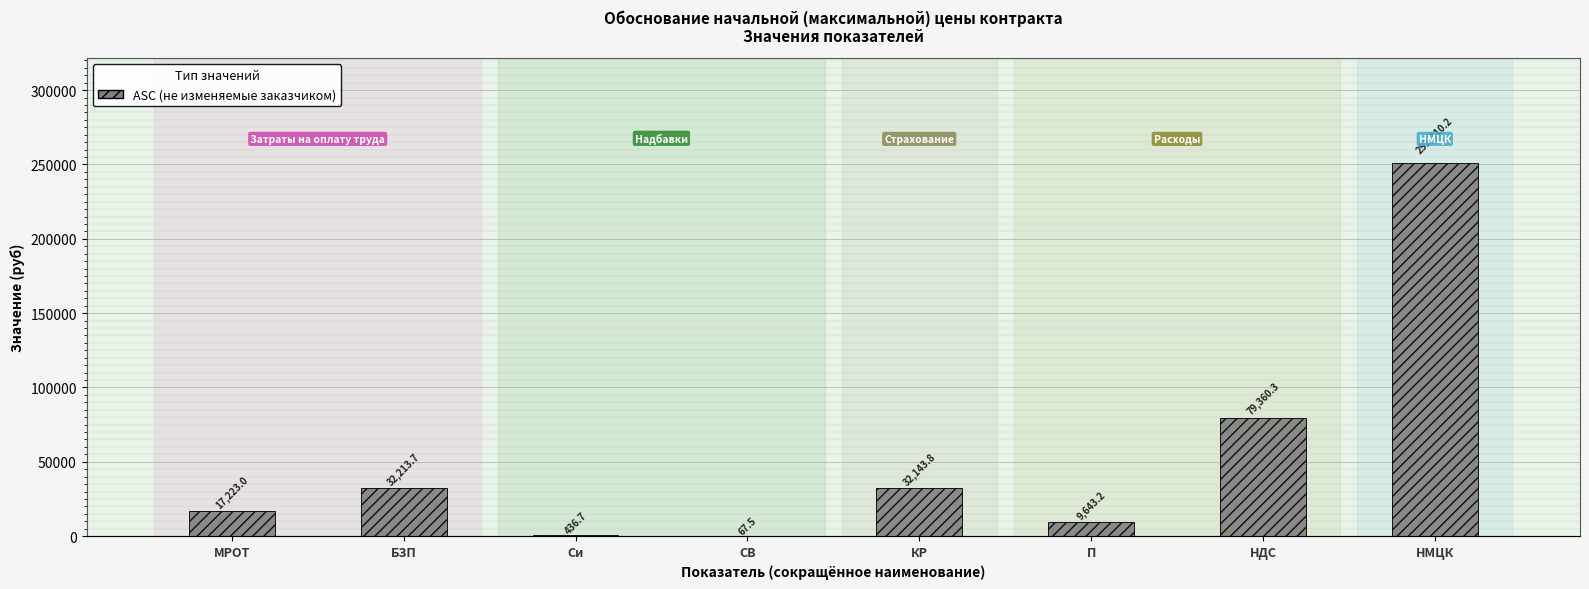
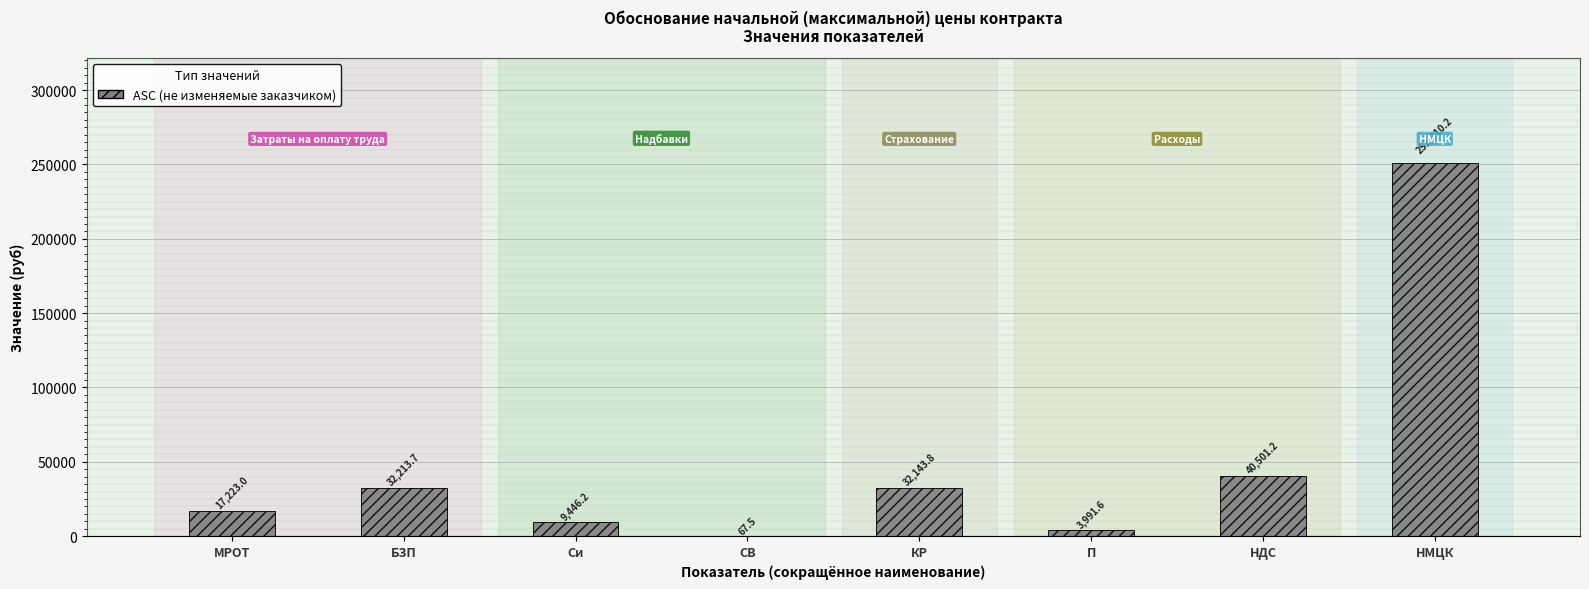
  {
    "МРОТ": "17,223.0",
    "БЗП": "32,213.7",
-   "Си": "436.7",
+   "Си": "9,446.2",
    "СВ": "67.5",
    "КР": "32,143.8",
-   "П": "9,643.2",
-   "НДС": "79,360.3"
+   "П": "3,991.6",
+   "НДС": "40,501.2"
  }
